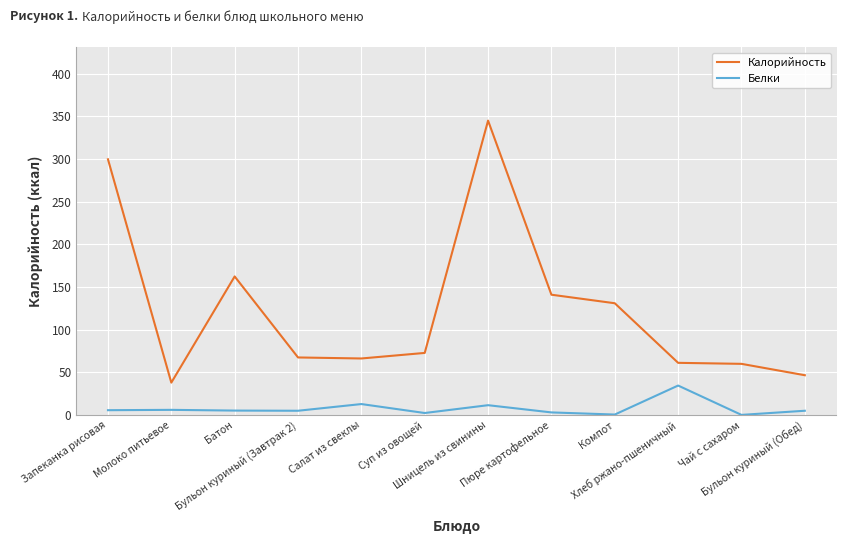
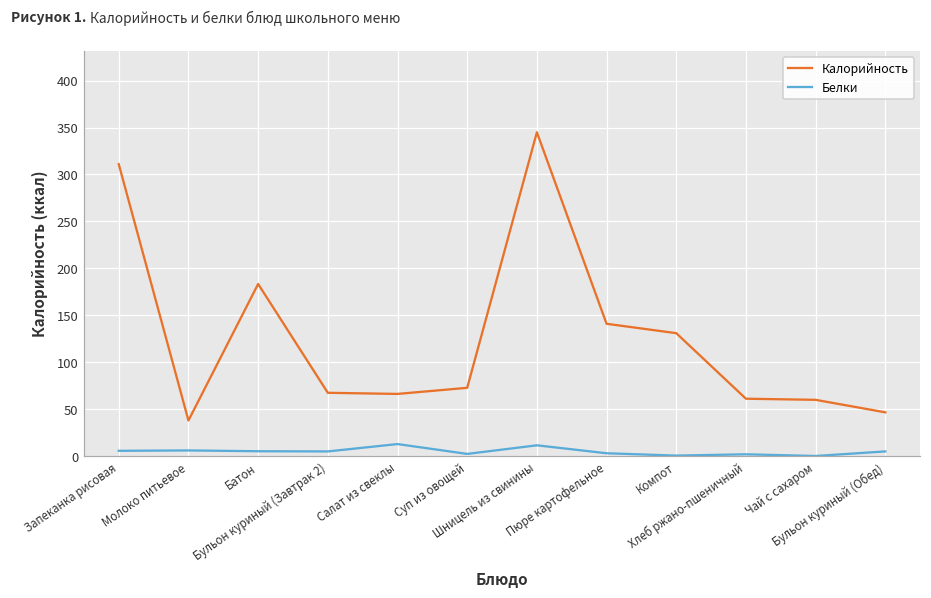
  {
    "Калорийность": {
-     "Запеканка рисовая": 300,
+     "Запеканка рисовая": 310,
      "Молоко питьевое": 40,
-     "Батон": 160,
+     "Батон": 180,
      "Бульон куриный (Завтрак 2)": 70,
      "Салат из свеклы": 70,
      "Суп из овощей": 70,
      "Шницель из свинины": 340,
      "Пюре картофельное": 140,
      "Компот": 130,
      "Хлеб ржано-пшеничный": 60,
      "Чай с сахаром": 60,
      "Бульон куриный (Обед)": 50
    },
    "Белки": {
      "Запеканка рисовая": 10,
      "Молоко питьевое": 10,
      "Батон": 10,
      "Бульон куриный (Завтрак 2)": 10,
      "Салат из свеклы": 10,
      "Суп из овощей": 0,
      "Шницель из свинины": 10,
      "Пюре картофельное": 0,
      "Компот": 0,
-     "Хлеб ржано-пшеничный": 30,
+     "Хлеб ржано-пшеничный": 0,
      "Чай с сахаром": 0,
      "Бульон куриный (Обед)": 10
    }
  }
